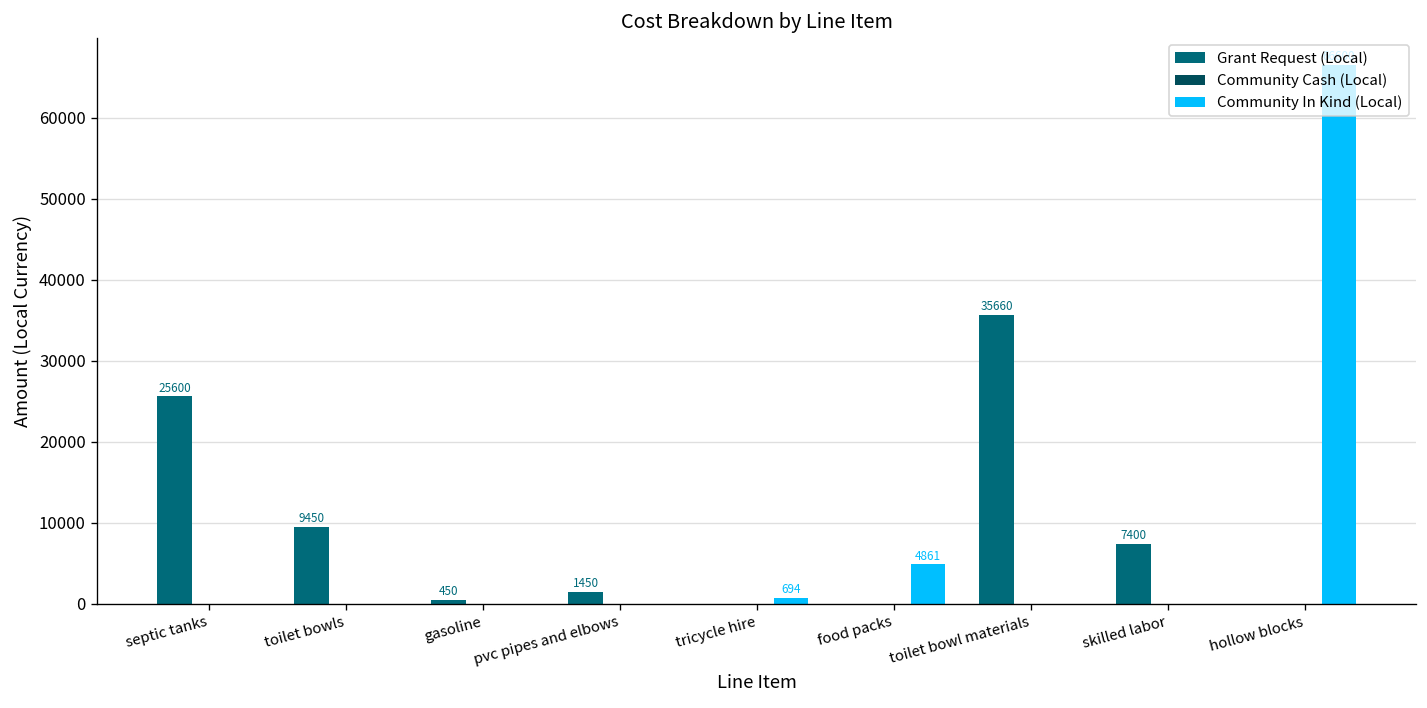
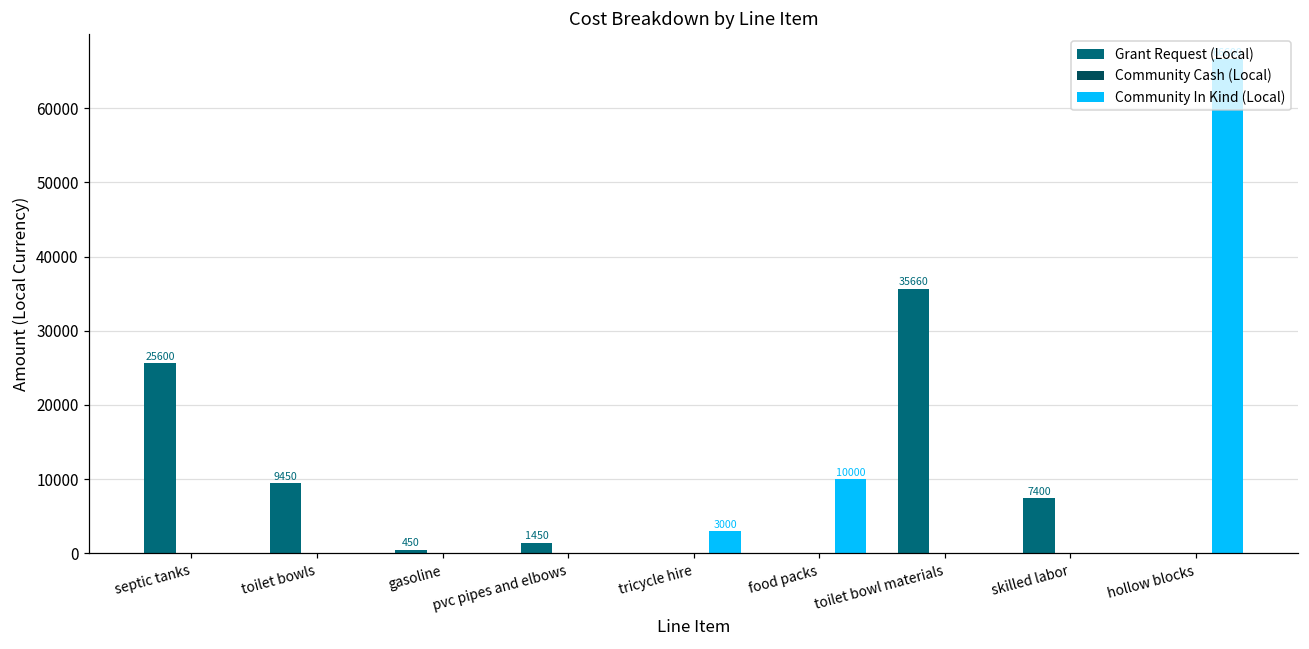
  {
    "Community In Kind (Local)": {
-     "tricycle hire": 694,
-     "food packs": 4861
+     "tricycle hire": 3000,
+     "food packs": 10000
    }
  }
